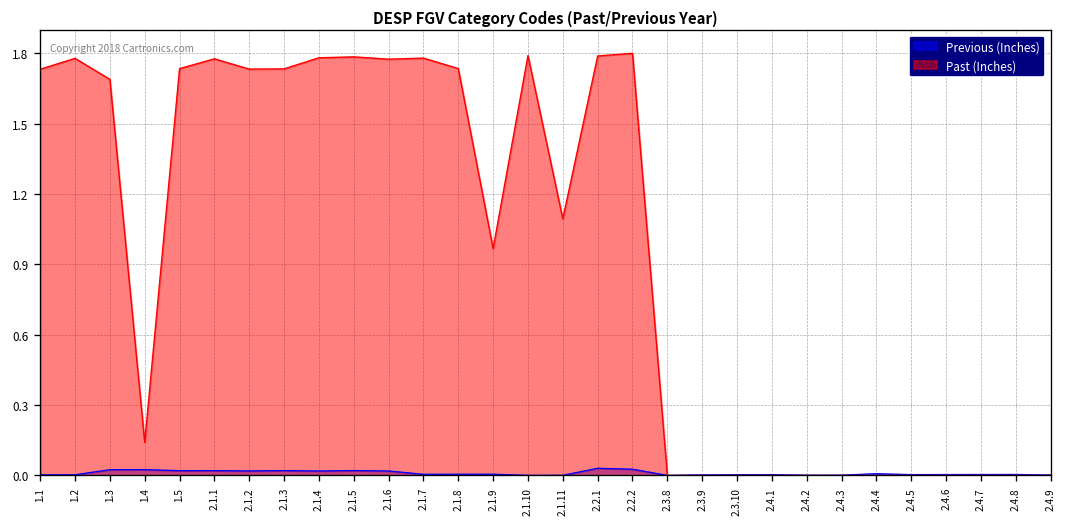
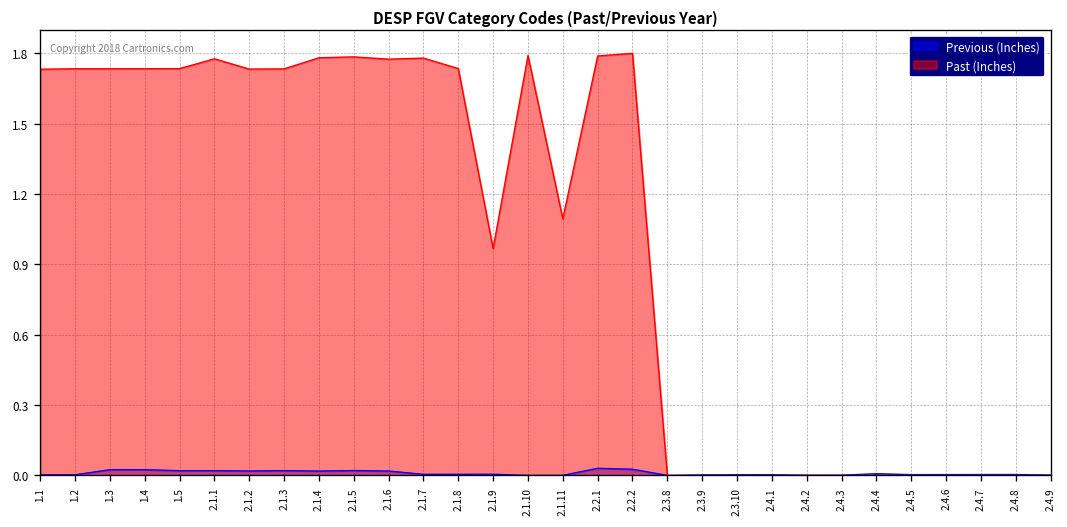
  {
    "Previous (Inches)": {
      "1.1": 0.00,
      "1.2": 0.00,
      "1.3": 0.02,
      "1.4": 0.02,
      "1.5": 0.02,
      "2.1.1": 0.02,
      "2.1.2": 0.02,
      "2.1.3": 0.02,
      "2.1.4": 0.02,
      "2.1.5": 0.02,
      "2.1.6": 0.02,
      "2.1.7": 0.00,
      "2.1.8": 0.00,
      "2.1.9": 0.01,
      "2.1.10": 0.00,
      "2.1.11": 0.00,
      "2.2.1": 0.03,
      "2.2.2": 0.03
    },
    "Past (Inches)": {
      "1.1": 1.73,
-     "1.2": 1.78,
-     "1.3": 1.69,
-     "1.4": 0.14,
+     "1.2": 1.73,
+     "1.3": 1.73,
+     "1.4": 1.73,
      "1.5": 1.73,
      "2.1.1": 1.78,
      "2.1.2": 1.73,
      "2.1.3": 1.73,
      "2.1.4": 1.78,
      "2.1.5": 1.78,
      "2.1.6": 1.78,
      "2.1.7": 1.78,
      "2.1.8": 1.73,
      "2.1.9": 0.97,
      "2.1.10": 1.79,
      "2.1.11": 1.09,
      "2.2.1": 1.79,
      "2.2.2": 1.80
    }
  }
